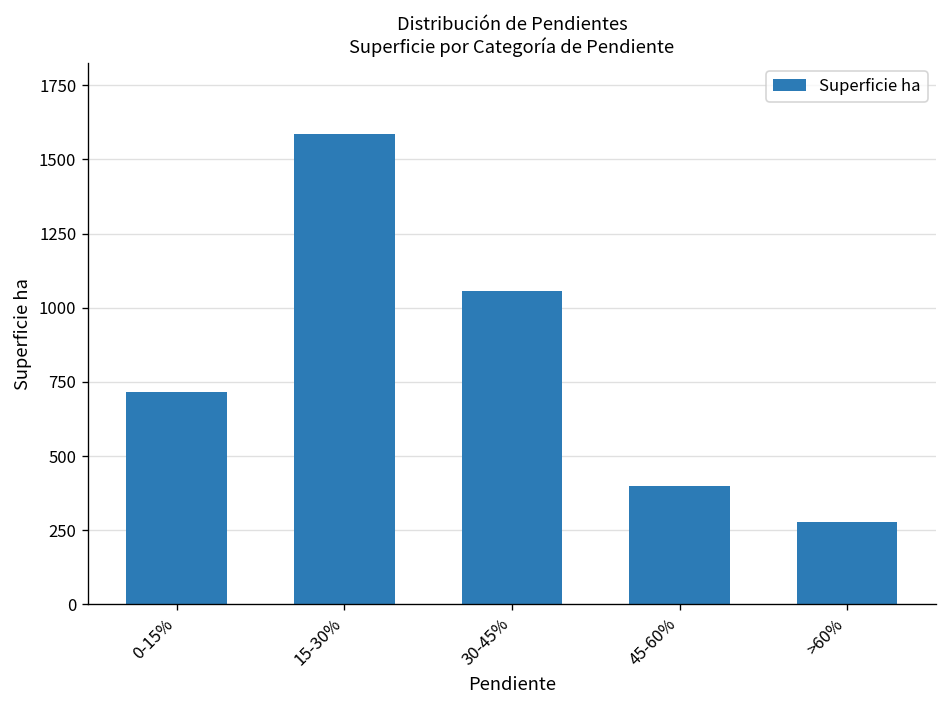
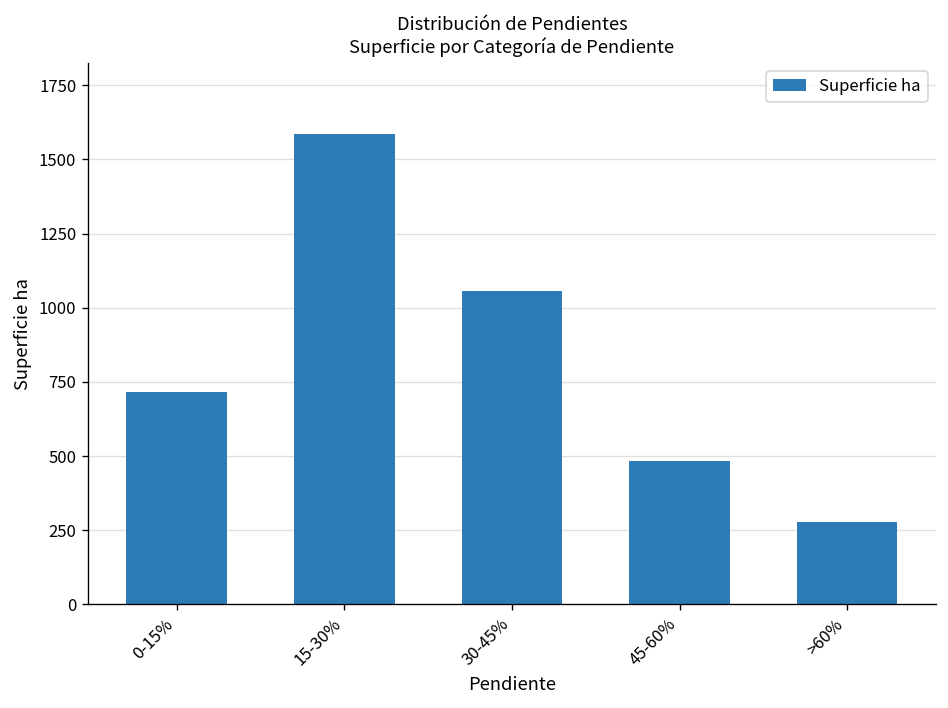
  {
    "0-15%": 720,
    "15-30%": 1590,
    "30-45%": 1060,
-   "45-60%": 400,
+   "45-60%": 480,
    ">60%": 280
  }
